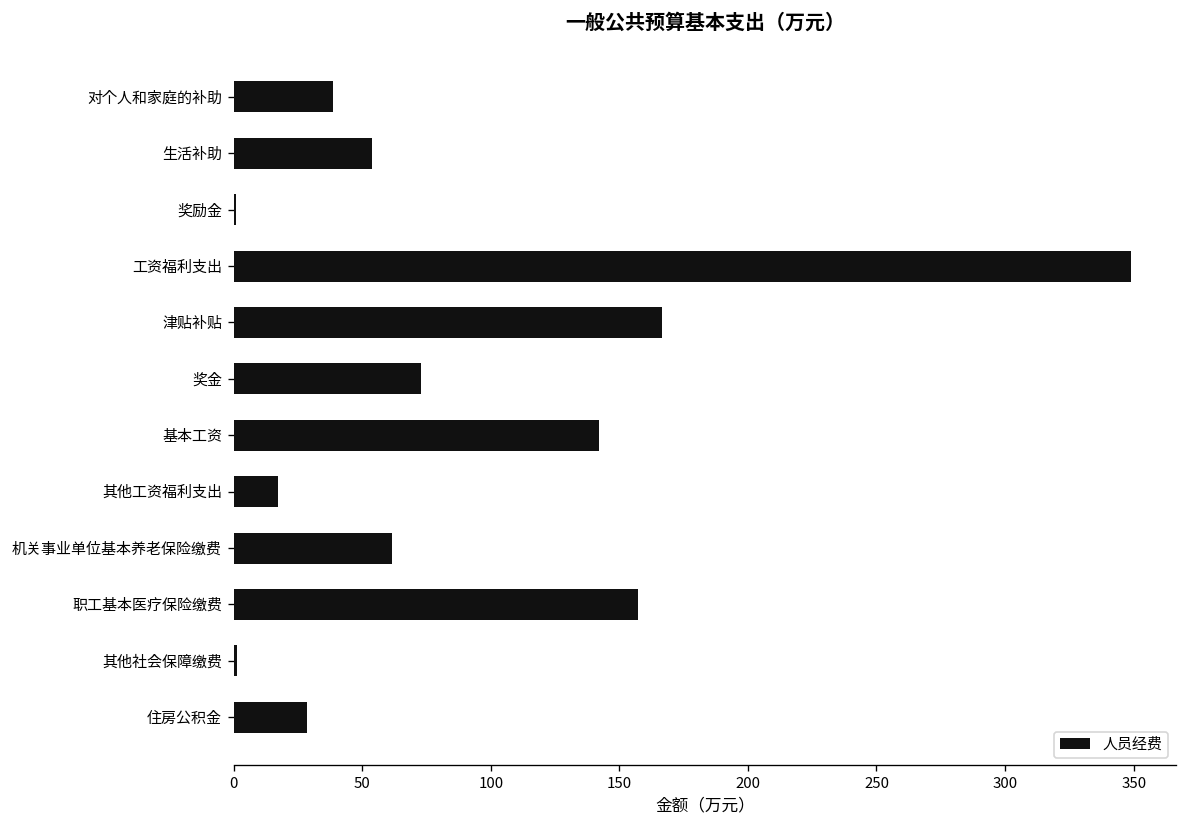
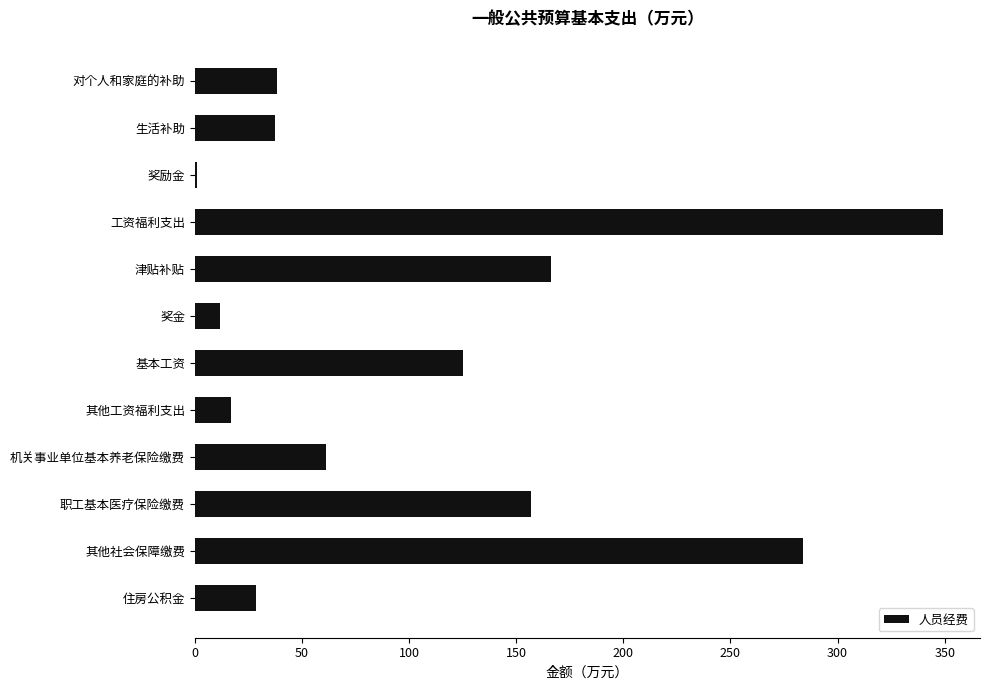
  {
    "对个人和家庭的补助": 39,
-   "生活补助": 54,
+   "生活补助": 38,
    "工资福利支出": 349,
    "津贴补贴": 166,
-   "奖金": 73,
-   "基本工资": 142,
+   "奖金": 12,
+   "基本工资": 125,
    "其他工资福利支出": 17,
    "机关事业单位基本养老保险缴费": 61,
    "职工基本医疗保险缴费": 157,
-   "其他社会保障缴费": 1,
+   "其他社会保障缴费": 284,
    "住房公积金": 29
  }
